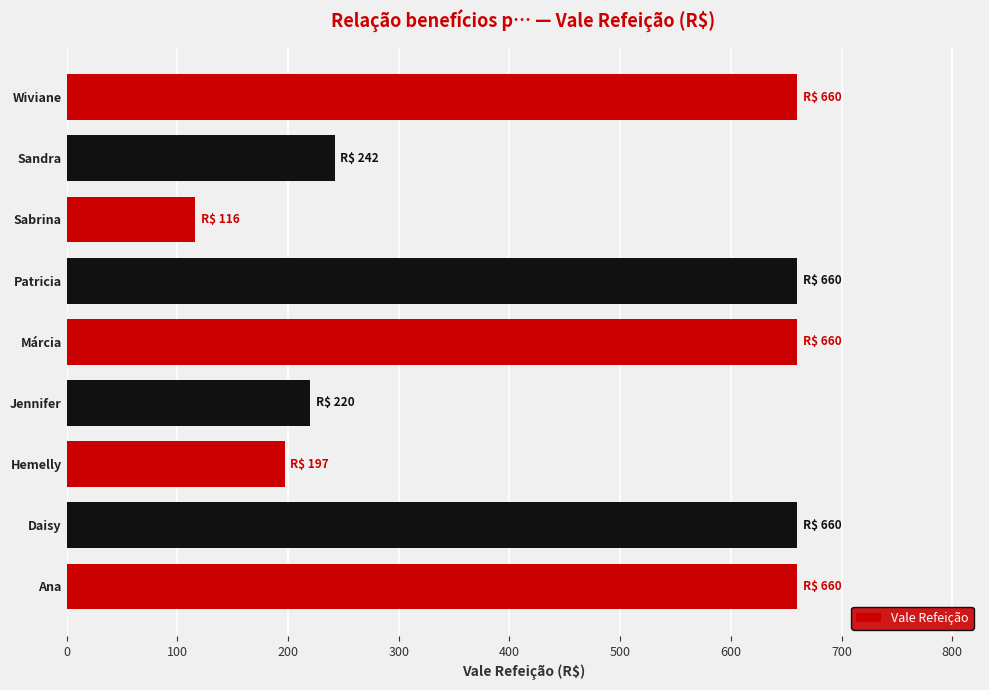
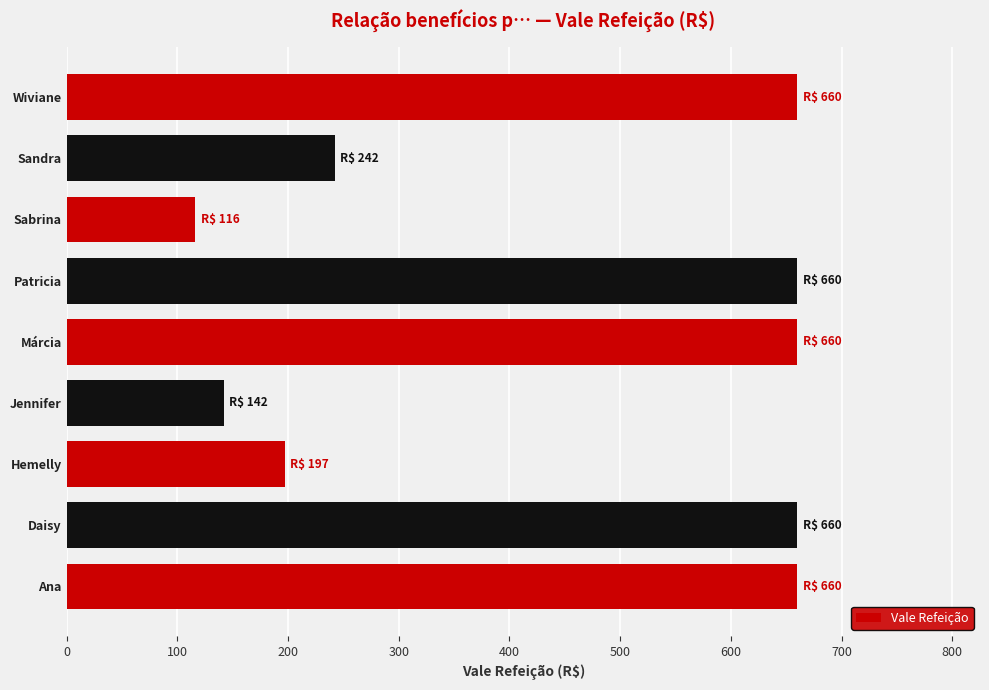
  {
    "Wiviane": 660,
    "Sandra": 242,
    "Sabrina": 116,
    "Patricia": 660,
    "Márcia": 660,
-   "Jennifer": 220,
+   "Jennifer": 142,
    "Hemelly": 197,
    "Daisy": 660,
    "Ana": 660
  }
